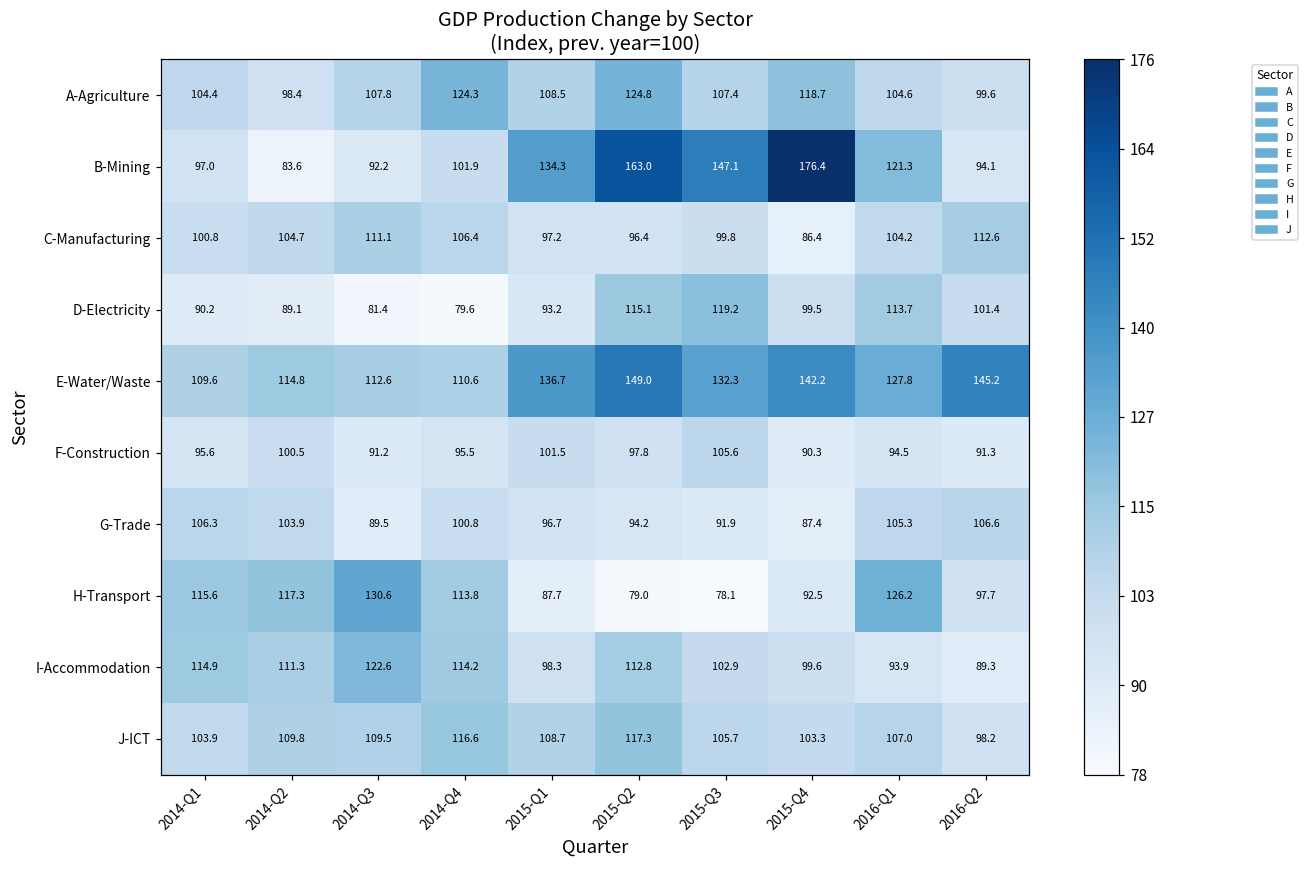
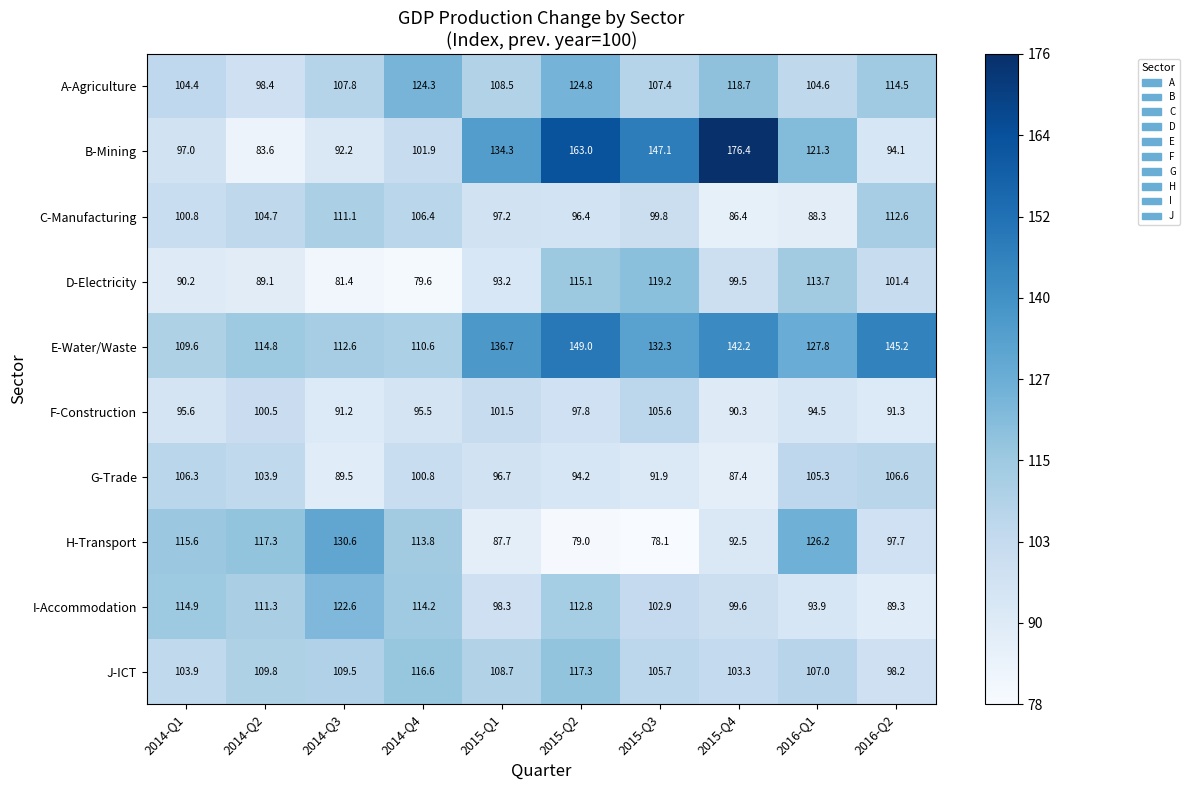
  {
    "A-Agriculture": {
      "2014-Q1": 104.4,
      "2014-Q2": 98.4,
      "2014-Q3": 107.8,
      "2014-Q4": 124.3,
      "2015-Q1": 108.5,
      "2015-Q2": 124.8,
      "2015-Q3": 107.4,
      "2015-Q4": 118.7,
      "2016-Q1": 104.6,
-     "2016-Q2": 99.6
+     "2016-Q2": 114.5
    },
    "B-Mining": {
      "2014-Q1": 97.0,
      "2014-Q2": 83.6,
      "2014-Q3": 92.2,
      "2014-Q4": 101.9,
      "2015-Q1": 134.3,
      "2015-Q2": 163.0,
      "2015-Q3": 147.1,
      "2015-Q4": 176.4,
      "2016-Q1": 121.3,
      "2016-Q2": 94.1
    },
    "C-Manufacturing": {
      "2014-Q1": 100.8,
      "2014-Q2": 104.7,
      "2014-Q3": 111.1,
      "2014-Q4": 106.4,
      "2015-Q1": 97.2,
      "2015-Q2": 96.4,
      "2015-Q3": 99.8,
      "2015-Q4": 86.4,
-     "2016-Q1": 104.2,
+     "2016-Q1": 88.3,
      "2016-Q2": 112.6
    },
    "D-Electricity": {
      "2014-Q1": 90.2,
      "2014-Q2": 89.1,
      "2014-Q3": 81.4,
      "2014-Q4": 79.6,
      "2015-Q1": 93.2,
      "2015-Q2": 115.1,
      "2015-Q3": 119.2,
      "2015-Q4": 99.5,
      "2016-Q1": 113.7,
      "2016-Q2": 101.4
    },
    "E-Water/Waste": {
      "2014-Q1": 109.6,
      "2014-Q2": 114.8,
      "2014-Q3": 112.6,
      "2014-Q4": 110.6,
      "2015-Q1": 136.7,
      "2015-Q2": 149.0,
      "2015-Q3": 132.3,
      "2015-Q4": 142.2,
      "2016-Q1": 127.8,
      "2016-Q2": 145.2
    },
    "F-Construction": {
      "2014-Q1": 95.6,
      "2014-Q2": 100.5,
      "2014-Q3": 91.2,
      "2014-Q4": 95.5,
      "2015-Q1": 101.5,
      "2015-Q2": 97.8,
      "2015-Q3": 105.6,
      "2015-Q4": 90.3,
      "2016-Q1": 94.5,
      "2016-Q2": 91.3
    },
    "G-Trade": {
      "2014-Q1": 106.3,
      "2014-Q2": 103.9,
      "2014-Q3": 89.5,
      "2014-Q4": 100.8,
      "2015-Q1": 96.7,
      "2015-Q2": 94.2,
      "2015-Q3": 91.9,
      "2015-Q4": 87.4,
      "2016-Q1": 105.3,
      "2016-Q2": 106.6
    },
    "H-Transport": {
      "2014-Q1": 115.6,
      "2014-Q2": 117.3,
      "2014-Q3": 130.6,
      "2014-Q4": 113.8,
      "2015-Q1": 87.7,
      "2015-Q2": 79.0,
      "2015-Q3": 78.1,
      "2015-Q4": 92.5,
      "2016-Q1": 126.2,
      "2016-Q2": 97.7
    },
    "I-Accommodation": {
      "2014-Q1": 114.9,
      "2014-Q2": 111.3,
      "2014-Q3": 122.6,
      "2014-Q4": 114.2,
      "2015-Q1": 98.3,
      "2015-Q2": 112.8,
      "2015-Q3": 102.9,
      "2015-Q4": 99.6,
      "2016-Q1": 93.9,
      "2016-Q2": 89.3
    },
    "J-ICT": {
      "2014-Q1": 103.9,
      "2014-Q2": 109.8,
      "2014-Q3": 109.5,
      "2014-Q4": 116.6,
      "2015-Q1": 108.7,
      "2015-Q2": 117.3,
      "2015-Q3": 105.7,
      "2015-Q4": 103.3,
      "2016-Q1": 107.0,
      "2016-Q2": 98.2
    }
  }
